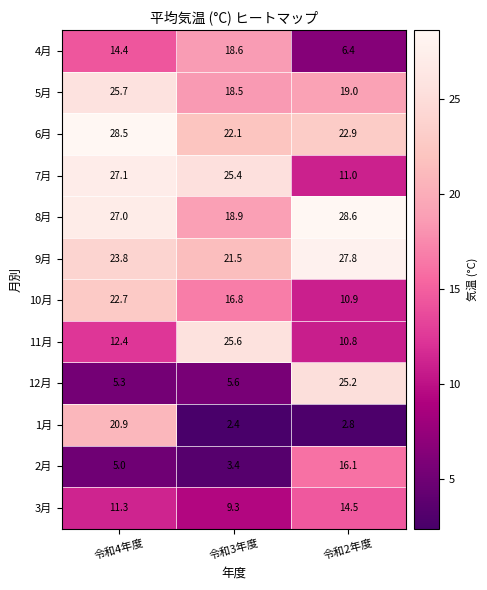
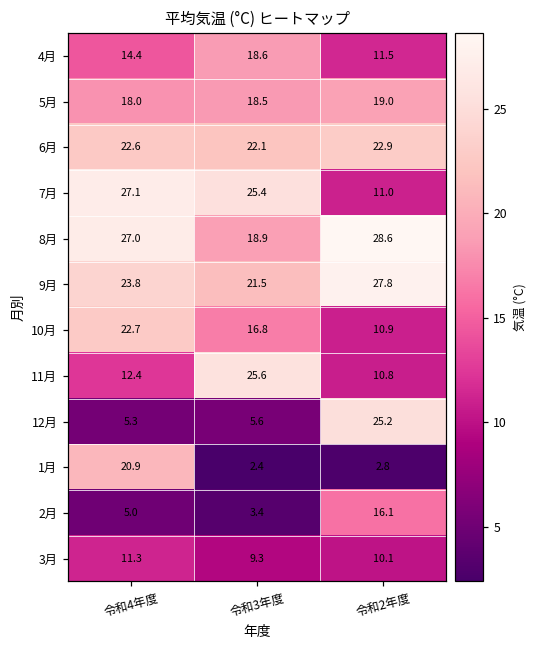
  {
    "4月": {
      "令和4年度": 14.4,
      "令和3年度": 18.6,
-     "令和2年度": 6.4
+     "令和2年度": 11.5
    },
    "5月": {
-     "令和4年度": 25.7,
+     "令和4年度": 18.0,
      "令和3年度": 18.5,
      "令和2年度": 19.0
    },
    "6月": {
-     "令和4年度": 28.5,
+     "令和4年度": 22.6,
      "令和3年度": 22.1,
      "令和2年度": 22.9
    },
    "7月": {
      "令和4年度": 27.1,
      "令和3年度": 25.4,
      "令和2年度": 11.0
    },
    "8月": {
      "令和4年度": 27.0,
      "令和3年度": 18.9,
      "令和2年度": 28.6
    },
    "9月": {
      "令和4年度": 23.8,
      "令和3年度": 21.5,
      "令和2年度": 27.8
    },
    "10月": {
      "令和4年度": 22.7,
      "令和3年度": 16.8,
      "令和2年度": 10.9
    },
    "11月": {
      "令和4年度": 12.4,
      "令和3年度": 25.6,
      "令和2年度": 10.8
    },
    "12月": {
      "令和4年度": 5.3,
      "令和3年度": 5.6,
      "令和2年度": 25.2
    },
    "1月": {
      "令和4年度": 20.9,
      "令和3年度": 2.4,
      "令和2年度": 2.8
    },
    "2月": {
      "令和4年度": 5.0,
      "令和3年度": 3.4,
      "令和2年度": 16.1
    },
    "3月": {
      "令和4年度": 11.3,
      "令和3年度": 9.3,
-     "令和2年度": 14.5
+     "令和2年度": 10.1
    }
  }
